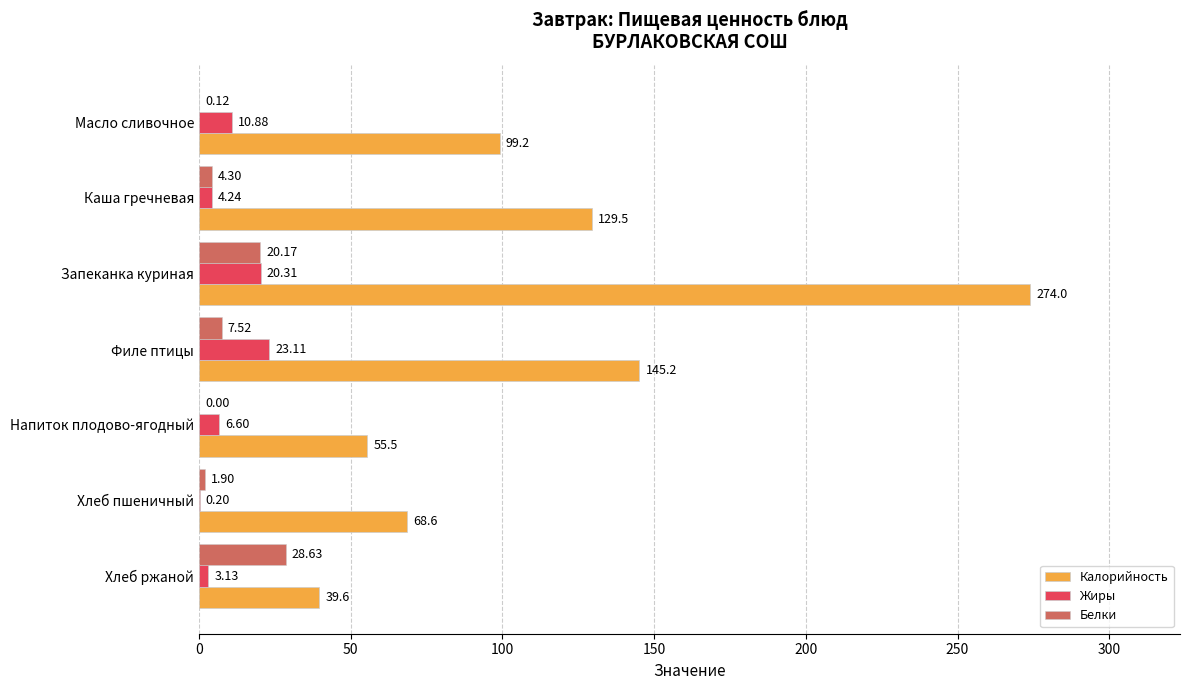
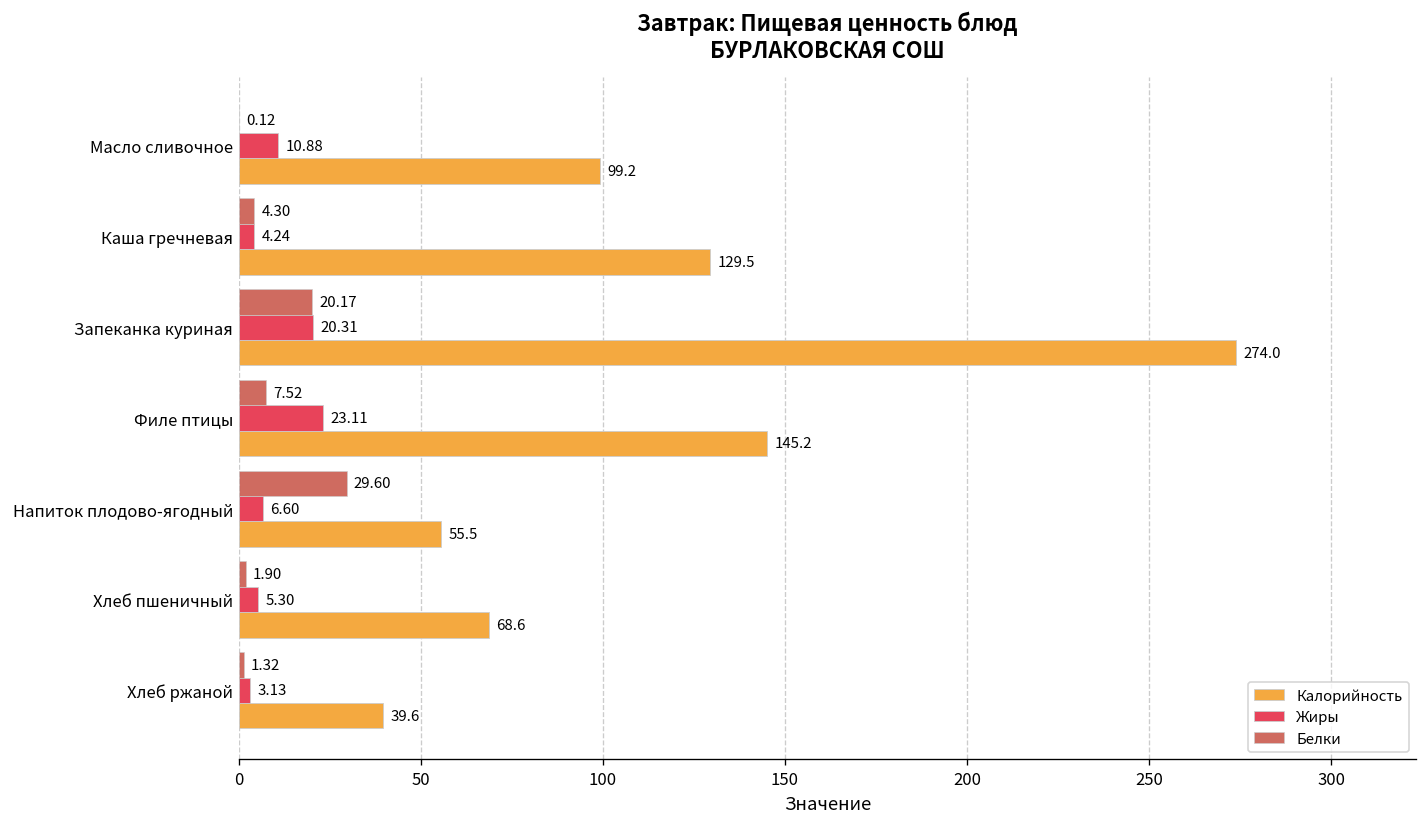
  {
    "Калорийность": {
      "Масло сливочное": 99.2,
      "Каша гречневая": 129.5,
      "Запеканка куриная": 274.0,
      "Филе птицы": 145.2,
      "Напиток плодово-ягодный": 55.5,
      "Хлеб пшеничный": 68.6,
      "Хлеб ржаной": 39.6
    },
    "Жиры": {
      "Масло сливочное": 10.88,
      "Каша гречневая": 4.24,
      "Запеканка куриная": 20.31,
      "Филе птицы": 23.11,
      "Напиток плодово-ягодный": 6.60,
-     "Хлеб пшеничный": 0.20,
+     "Хлеб пшеничный": 5.30,
      "Хлеб ржаной": 3.13
    },
    "Белки": {
      "Масло сливочное": 0.12,
      "Каша гречневая": 4.30,
      "Запеканка куриная": 20.17,
      "Филе птицы": 7.52,
-     "Напиток плодово-ягодный": 0.00,
+     "Напиток плодово-ягодный": 29.60,
      "Хлеб пшеничный": 1.90,
-     "Хлеб ржаной": 28.63
+     "Хлеб ржаной": 1.32
    }
  }
